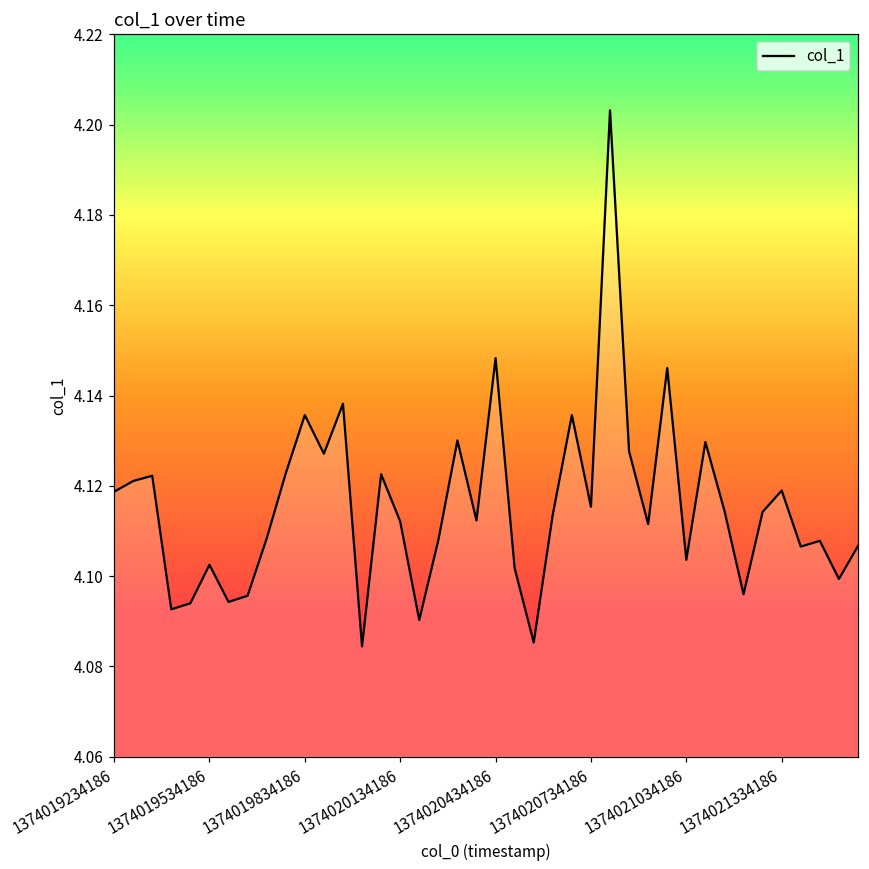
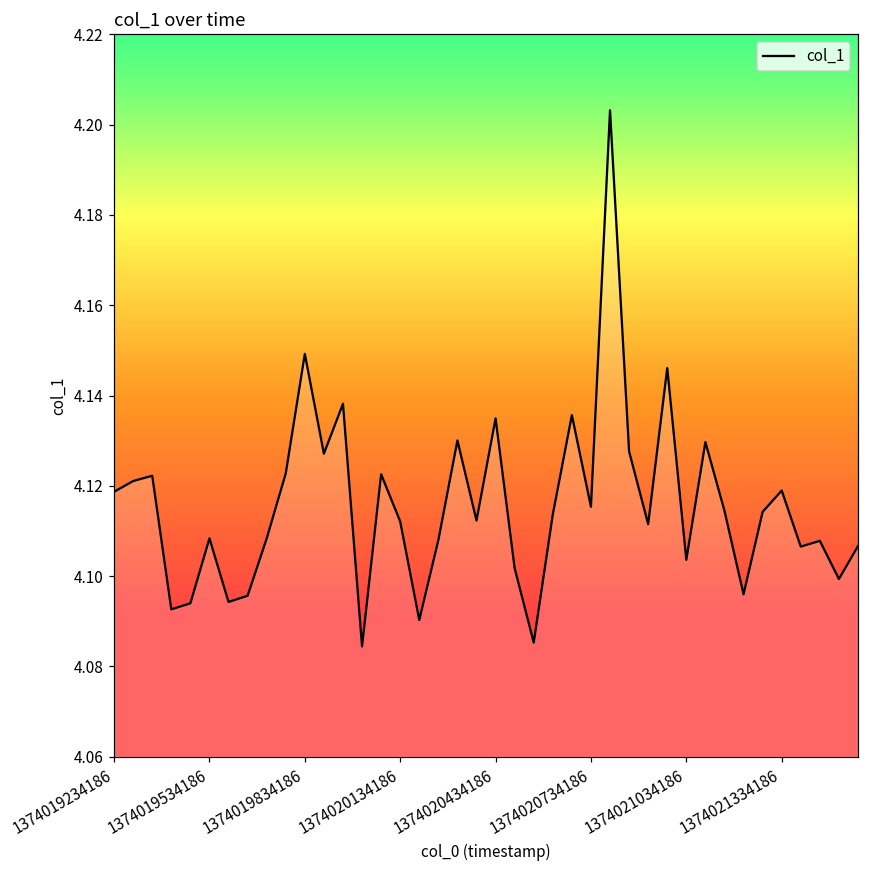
  {
    "1374019234186": 4.119,
-   "1374019534186": 4.102,
-   "1374019834186": 4.136,
+   "1374019534186": 4.108,
+   "1374019834186": 4.149,
    "1374020134186": 4.112,
-   "1374020434186": 4.148,
+   "1374020434186": 4.135,
    "1374020734186": 4.115,
    "1374021034186": 4.104,
    "1374021334186": 4.119
  }
